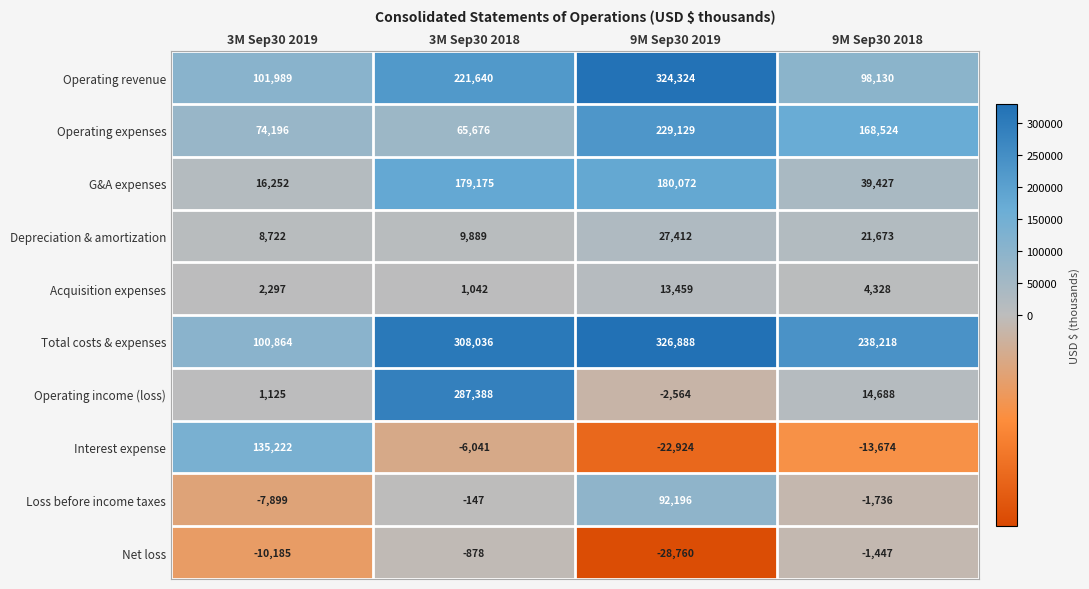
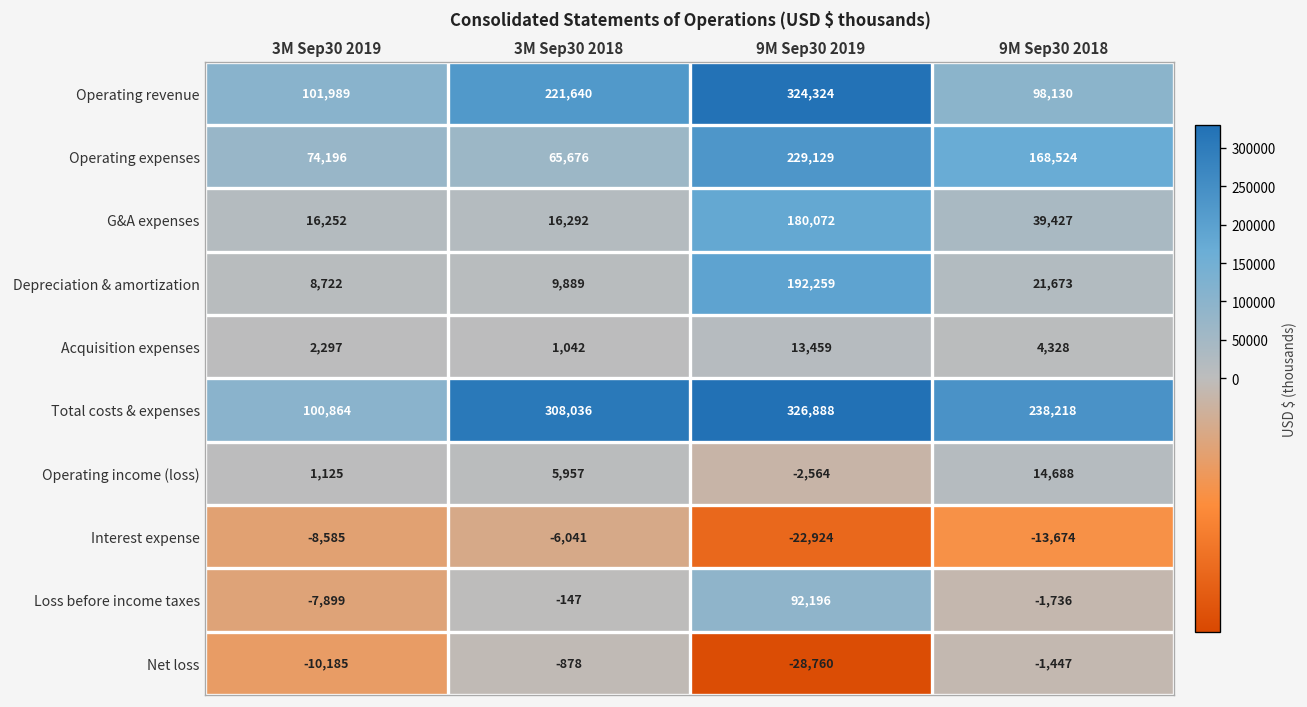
  {
    "Operating revenue": {
      "3M Sep30 2019": "101,989",
      "3M Sep30 2018": "221,640",
      "9M Sep30 2019": "324,324",
      "9M Sep30 2018": "98,130"
    },
    "Operating expenses": {
      "3M Sep30 2019": "74,196",
      "3M Sep30 2018": "65,676",
      "9M Sep30 2019": "229,129",
      "9M Sep30 2018": "168,524"
    },
    "G&A expenses": {
      "3M Sep30 2019": "16,252",
-     "3M Sep30 2018": "179,175",
+     "3M Sep30 2018": "16,292",
      "9M Sep30 2019": "180,072",
      "9M Sep30 2018": "39,427"
    },
    "Depreciation & amortization": {
      "3M Sep30 2019": "8,722",
      "3M Sep30 2018": "9,889",
-     "9M Sep30 2019": "27,412",
+     "9M Sep30 2019": "192,259",
      "9M Sep30 2018": "21,673"
    },
    "Acquisition expenses": {
      "3M Sep30 2019": "2,297",
      "3M Sep30 2018": "1,042",
      "9M Sep30 2019": "13,459",
      "9M Sep30 2018": "4,328"
    },
    "Total costs & expenses": {
      "3M Sep30 2019": "100,864",
      "3M Sep30 2018": "308,036",
      "9M Sep30 2019": "326,888",
      "9M Sep30 2018": "238,218"
    },
    "Operating income (loss)": {
      "3M Sep30 2019": "1,125",
-     "3M Sep30 2018": "287,388",
+     "3M Sep30 2018": "5,957",
      "9M Sep30 2019": "-2,564",
      "9M Sep30 2018": "14,688"
    },
    "Interest expense": {
-     "3M Sep30 2019": "135,222",
+     "3M Sep30 2019": "-8,585",
      "3M Sep30 2018": "-6,041",
      "9M Sep30 2019": "-22,924",
      "9M Sep30 2018": "-13,674"
    },
    "Loss before income taxes": {
      "3M Sep30 2019": "-7,899",
      "3M Sep30 2018": "-147",
      "9M Sep30 2019": "92,196",
      "9M Sep30 2018": "-1,736"
    },
    "Net loss": {
      "3M Sep30 2019": "-10,185",
      "3M Sep30 2018": "-878",
      "9M Sep30 2019": "-28,760",
      "9M Sep30 2018": "-1,447"
    }
  }
